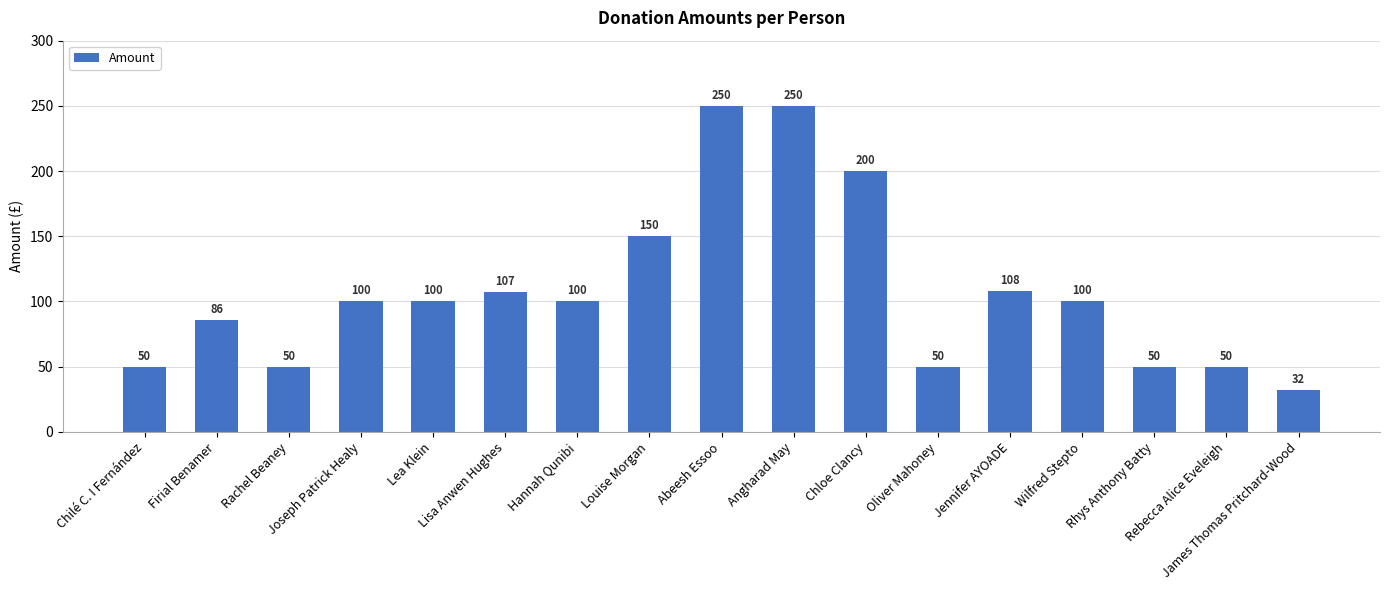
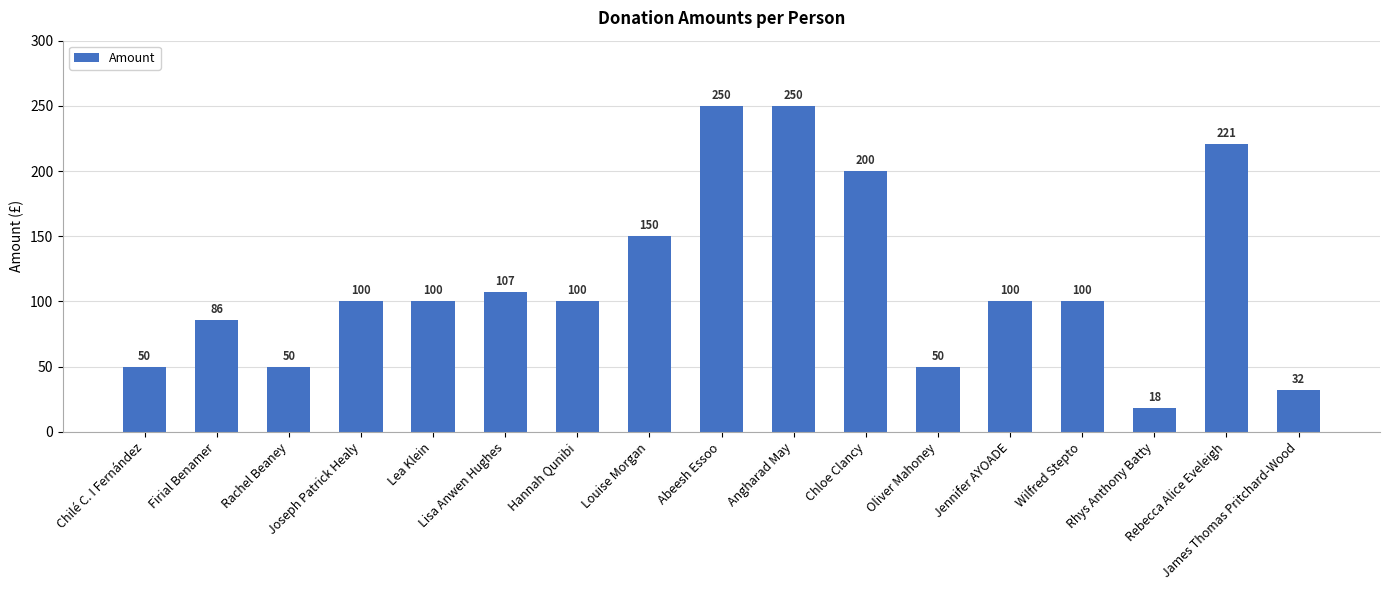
  {
    "Chilé C. I Fernández": 50,
    "Firial Benamer": 86,
    "Rachel Beaney": 50,
    "Joseph Patrick Healy": 100,
    "Lea Klein": 100,
    "Lisa Anwen Hughes": 107,
    "Hannah Qunibi": 100,
    "Louise Morgan": 150,
    "Abeesh Essoo": 250,
    "Angharad May": 250,
    "Chloe Clancy": 200,
    "Oliver Mahoney": 50,
-   "Jennifer AYOADE": 108,
+   "Jennifer AYOADE": 100,
    "Wilfred Stepto": 100,
-   "Rhys Anthony Batty": 50,
-   "Rebecca Alice Eveleigh": 50,
+   "Rhys Anthony Batty": 18,
+   "Rebecca Alice Eveleigh": 221,
    "James Thomas Pritchard-Wood": 32
  }
